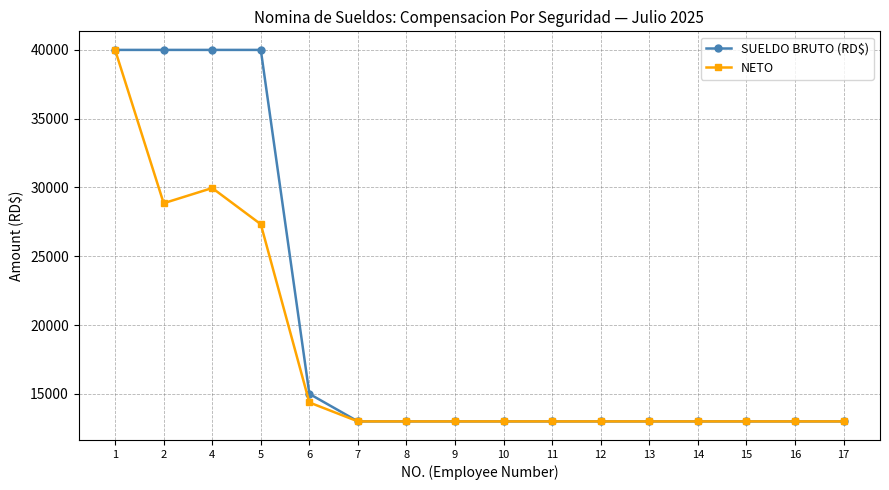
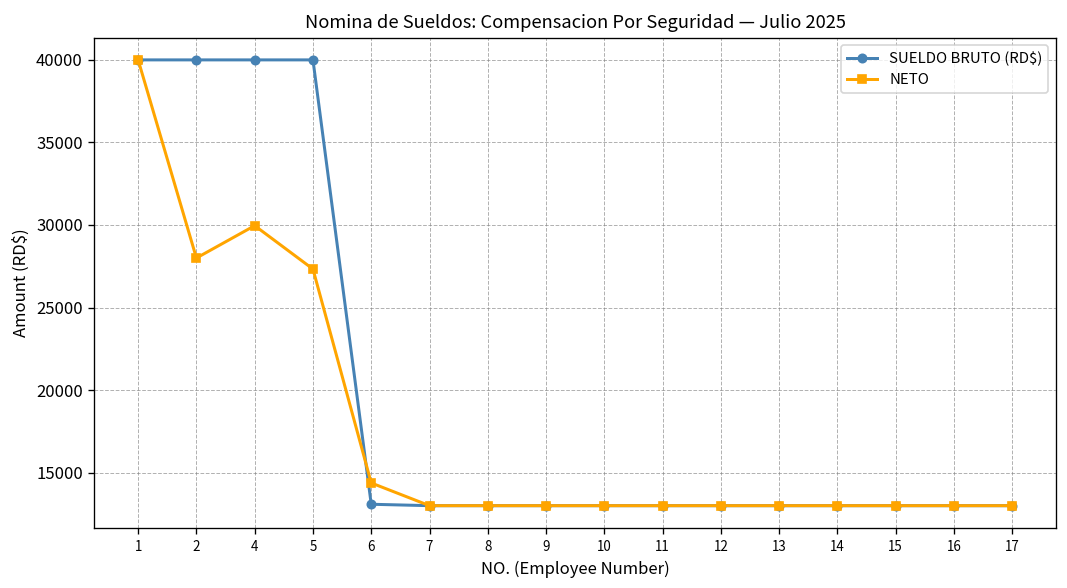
  {
    "SUELDO BRUTO (RD$)": {
      "2": 40000,
      "4": 40000,
      "5": 40000,
-     "6": 15000
+     "6": 13100
    },
    "NETO": {
-     "2": 28900,
+     "2": 28000,
      "4": 30000,
      "5": 27300,
      "6": 14400
    }
  }
